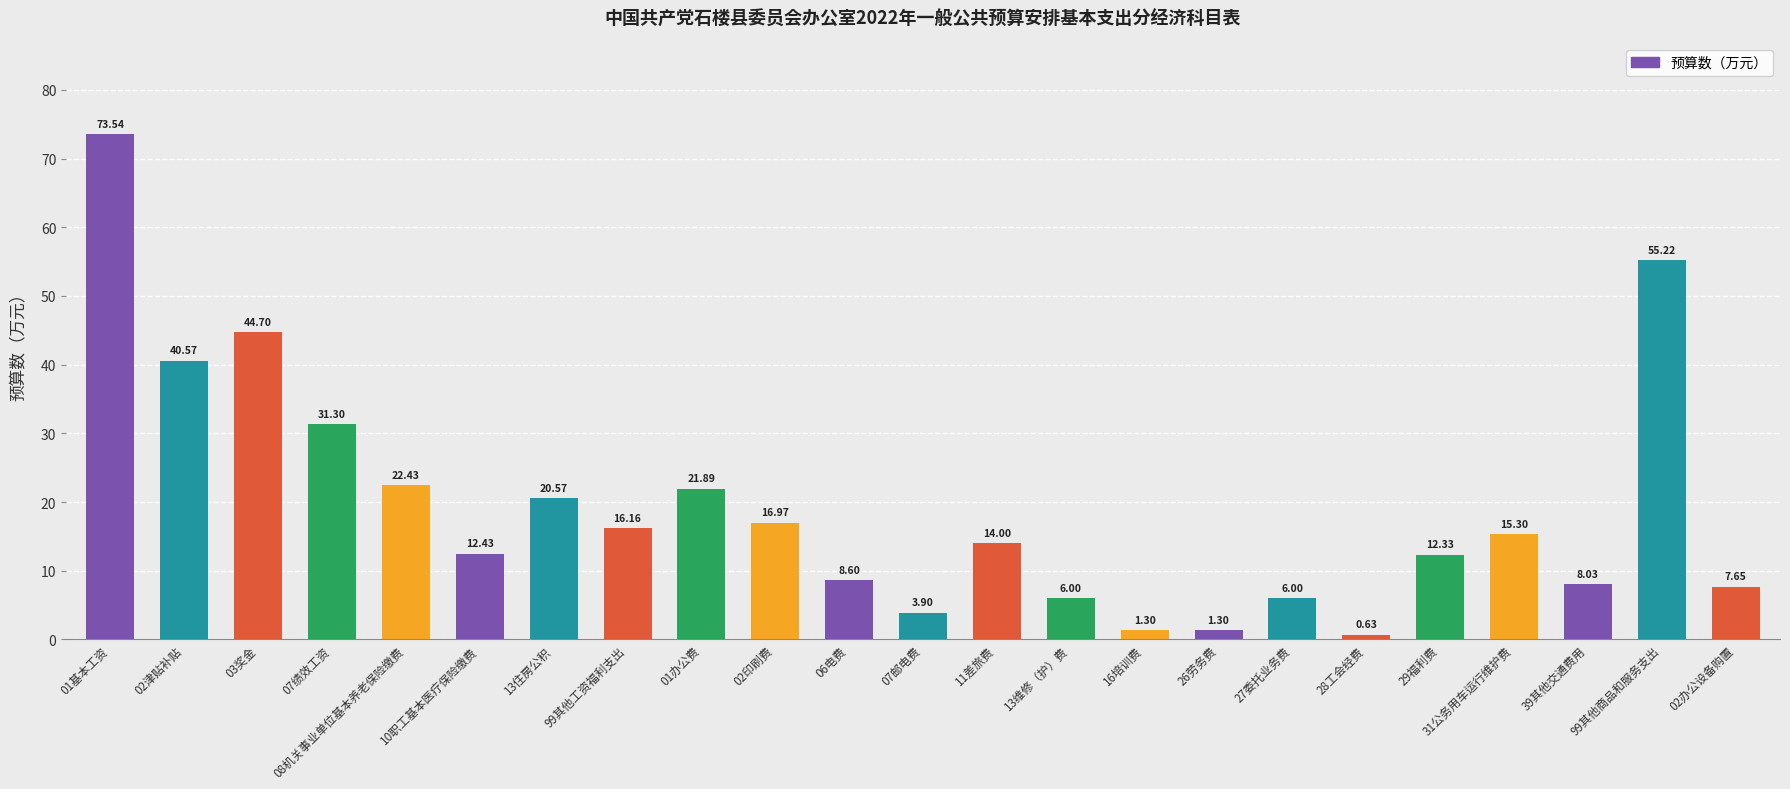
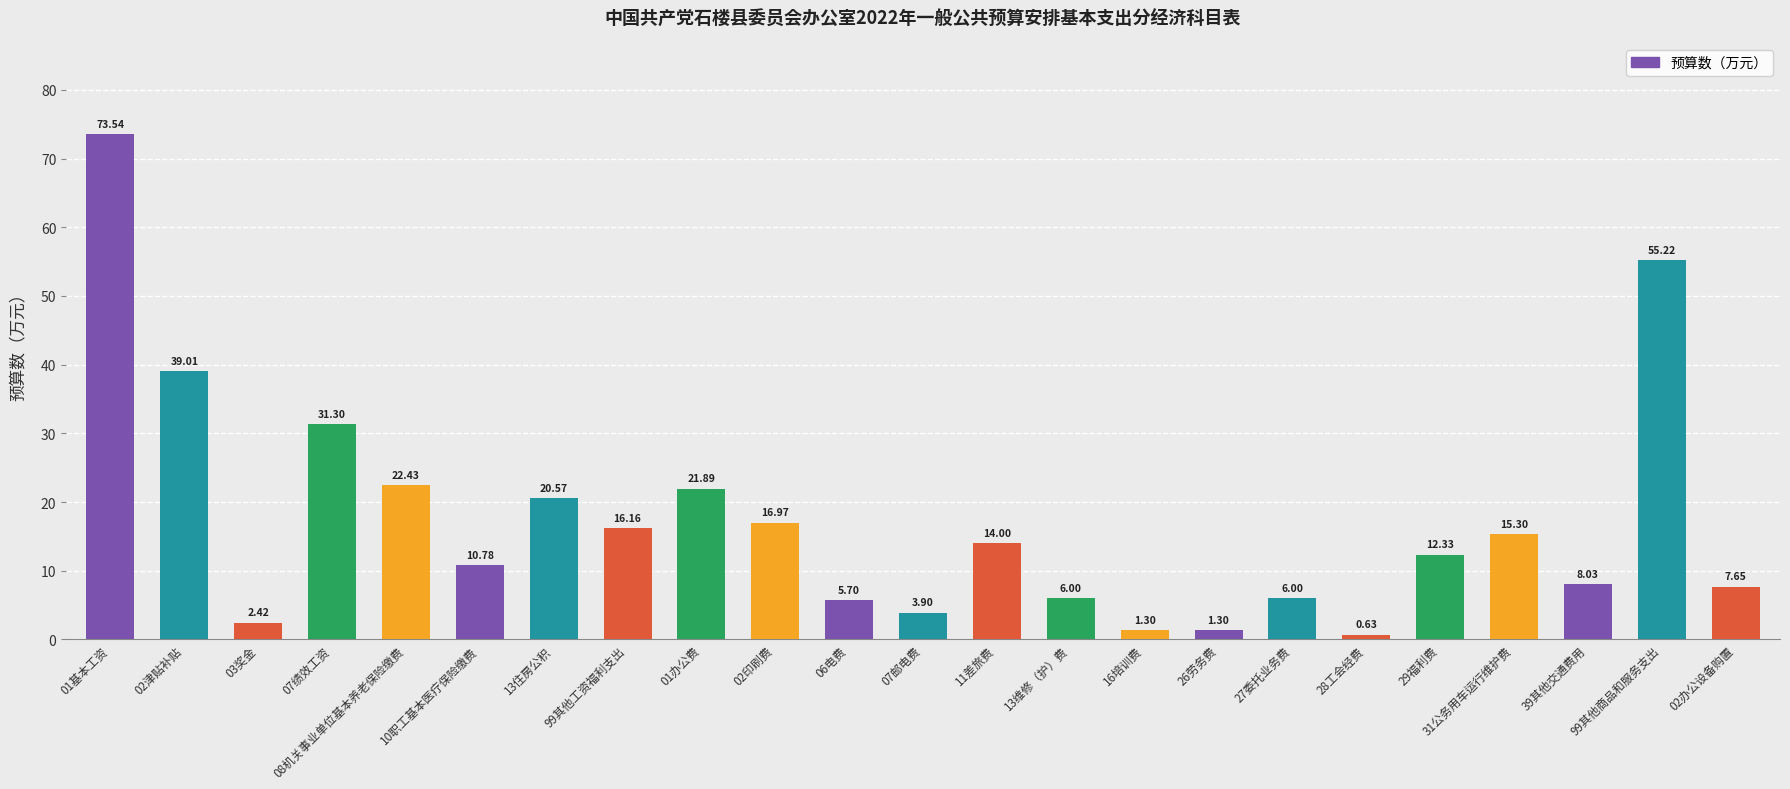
  {
    "01基本工资": 73.54,
-   "02津贴补贴": 40.57,
-   "03奖金": 44.70,
+   "02津贴补贴": 39.01,
+   "03奖金": 2.42,
    "07绩效工资": 31.30,
    "08机关事业单位基本养老保险缴费": 22.43,
-   "10职工基本医疗保险缴费": 12.43,
+   "10职工基本医疗保险缴费": 10.78,
    "13住房公积": 20.57,
    "99其他工资福利支出": 16.16,
    "01办公费": 21.89,
    "02印刷费": 16.97,
-   "06电费": 8.60,
+   "06电费": 5.70,
    "07邮电费": 3.90,
    "11差旅费": 14.00,
    "13维修（护）费": 6.00,
    "16培训费": 1.30,
    "26劳务费": 1.30,
    "27委托业务费": 6.00,
    "28工会经费": 0.63,
    "29福利费": 12.33,
    "31公务用车运行维护费": 15.30,
    "39其他交通费用": 8.03,
    "99其他商品和服务支出": 55.22,
    "02办公设备购置": 7.65
  }
